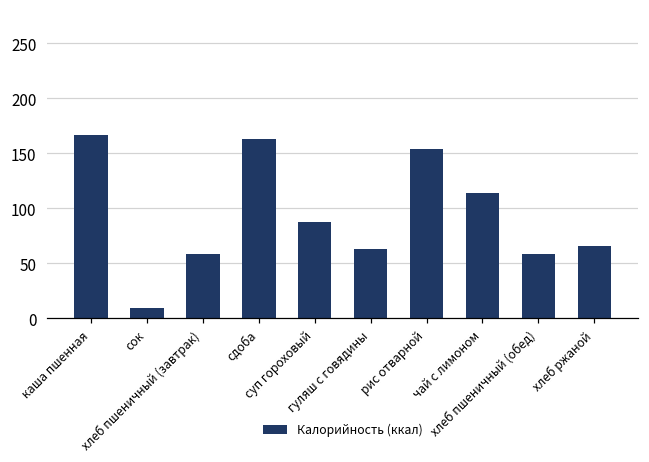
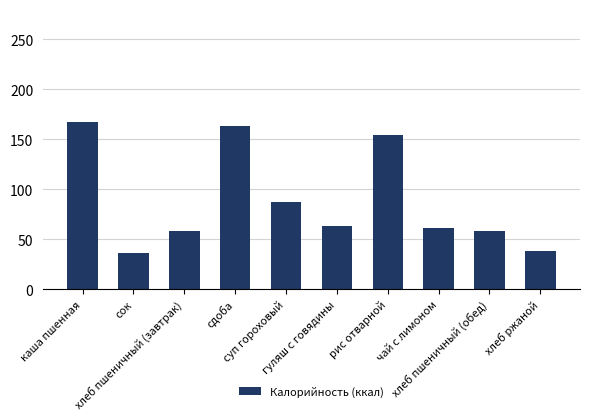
  {
    "каша пшенная": 170,
-   "сок": 10,
+   "сок": 40,
    "хлеб пшеничный (завтрак)": 60,
    "сдоба": 160,
    "суп гороховый": 90,
    "гуляш с говядины": 60,
    "рис отварной": 150,
-   "чай с лимоном": 110,
+   "чай с лимоном": 60,
    "хлеб пшеничный (обед)": 60,
-   "хлеб ржаной": 70
+   "хлеб ржаной": 40
  }
